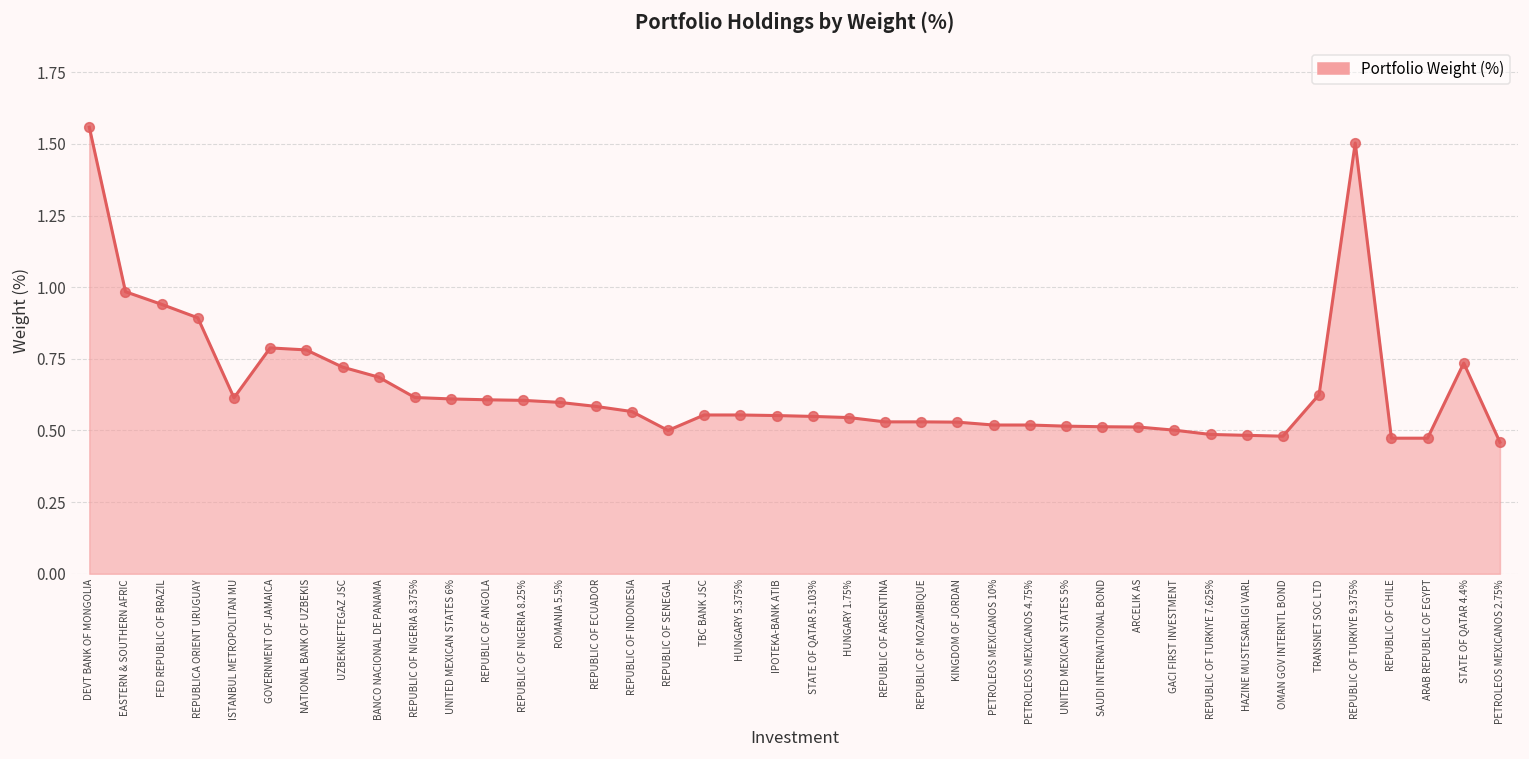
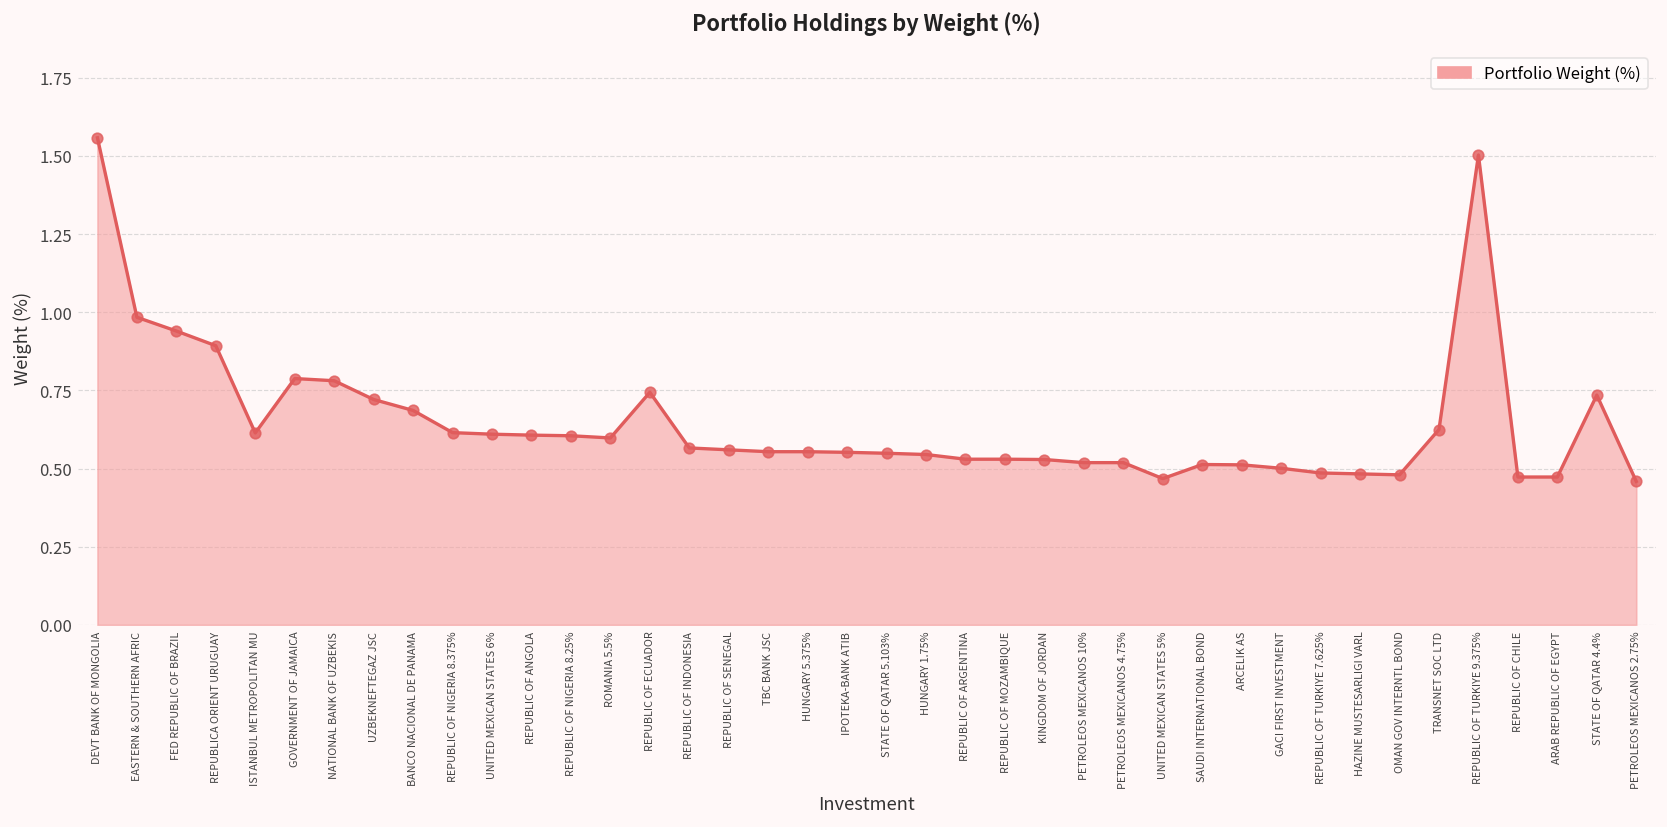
  {
    "DEVT BANK OF MONGOLIA": 1.56,
    "EASTERN & SOUTHERN AFRIC": 0.98,
    "FED REPUBLIC OF BRAZIL": 0.94,
    "REPUBLICA ORIENT URUGUAY": 0.89,
    "ISTANBUL METROPOLITAN MU": 0.61,
    "GOVERNMENT OF JAMAICA": 0.79,
    "NATIONAL BANK OF UZBEKIS": 0.78,
    "UZBEKNEFTEGAZ JSC": 0.72,
    "BANCO NACIONAL DE PANAMA": 0.69,
    "REPUBLIC OF NIGERIA 8.375%": 0.62,
    "UNITED MEXICAN STATES 6%": 0.61,
    "REPUBLIC OF ANGOLA": 0.61,
    "REPUBLIC OF NIGERIA 8.25%": 0.61,
    "ROMANIA 5.5%": 0.60,
-   "REPUBLIC OF ECUADOR": 0.58,
+   "REPUBLIC OF ECUADOR": 0.74,
    "REPUBLIC OF INDONESIA": 0.57,
-   "REPUBLIC OF SENEGAL": 0.50,
+   "REPUBLIC OF SENEGAL": 0.56,
    "TBC BANK JSC": 0.55,
    "HUNGARY 5.375%": 0.55,
    "IPOTEKA-BANK ATIB": 0.55,
    "STATE OF QATAR 5.103%": 0.55,
    "HUNGARY 1.75%": 0.55,
    "REPUBLIC OF ARGENTINA": 0.53,
    "REPUBLIC OF MOZAMBIQUE": 0.53,
    "KINGDOM OF JORDAN": 0.53,
    "PETROLEOS MEXICANOS 10%": 0.52,
    "PETROLEOS MEXICANOS 4.75%": 0.52,
-   "UNITED MEXICAN STATES 5%": 0.52,
+   "UNITED MEXICAN STATES 5%": 0.47,
    "SAUDI INTERNATIONAL BOND": 0.51,
    "ARCELIK AS": 0.51,
    "GACI FIRST INVESTMENT": 0.50,
    "REPUBLIC OF TURKIYE 7.625%": 0.49,
    "HAZINE MUSTESARLIGI VARL": 0.48,
    "OMAN GOV INTERNTL BOND": 0.48,
    "TRANSNET SOC LTD": 0.63,
    "REPUBLIC OF TURKIYE 9.375%": 1.50,
    "REPUBLIC OF CHILE": 0.47,
    "ARAB REPUBLIC OF EGYPT": 0.47,
    "STATE OF QATAR 4.4%": 0.74,
    "PETROLEOS MEXICANOS 2.75%": 0.46
  }
